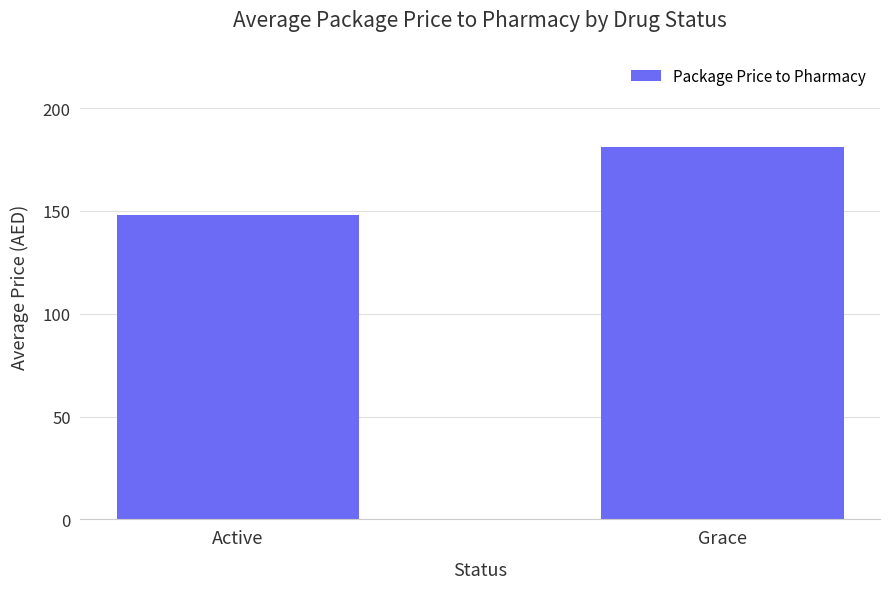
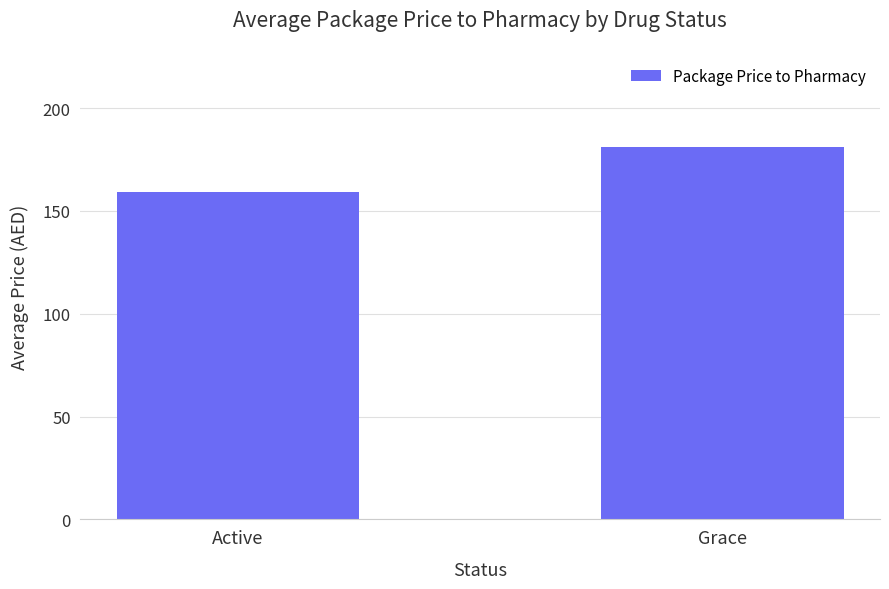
  {
-   "Active": 148,
+   "Active": 159,
    "Grace": 181
  }
